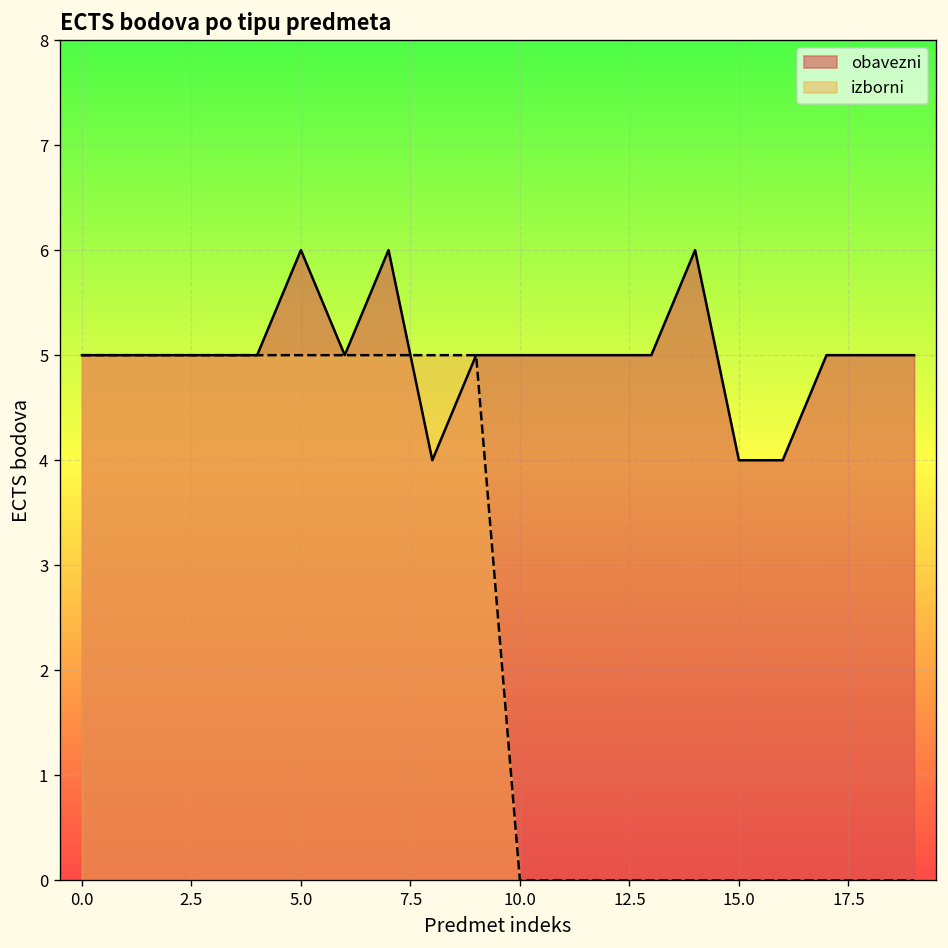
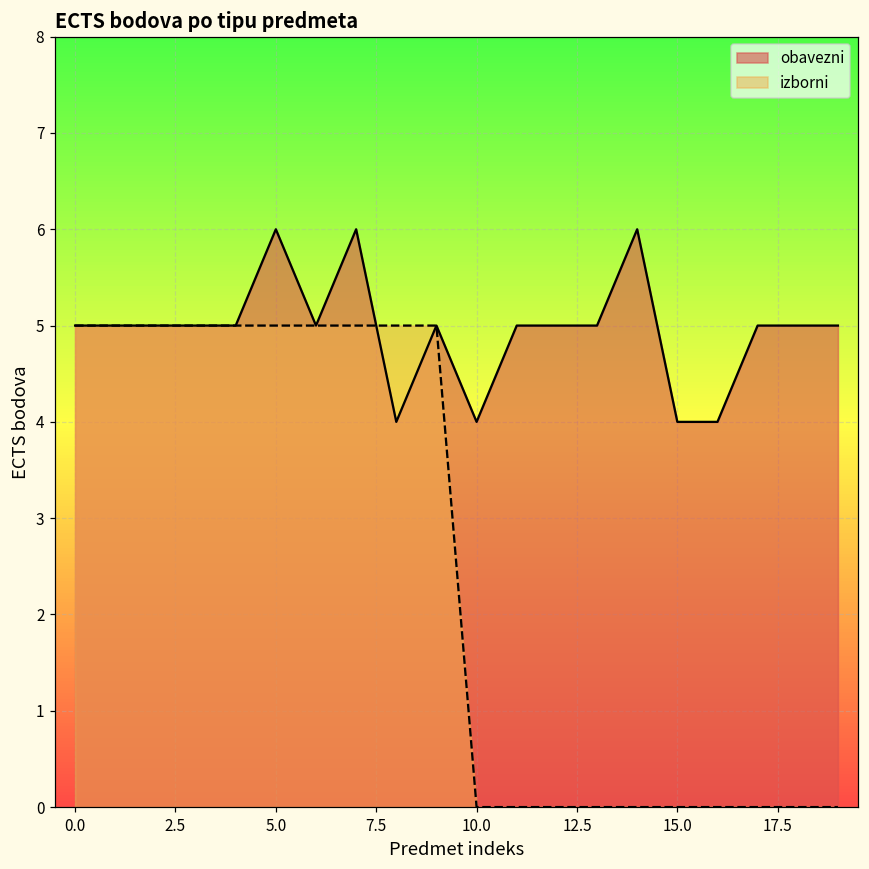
  {
    "obavezni": {
      "5.0": 6,
-     "10.0": 5,
+     "10.0": 4,
      "15.0": 4
    },
    "izborni": {
      "5.0": 5,
      "10.0": 0,
      "15.0": 0
    }
  }
